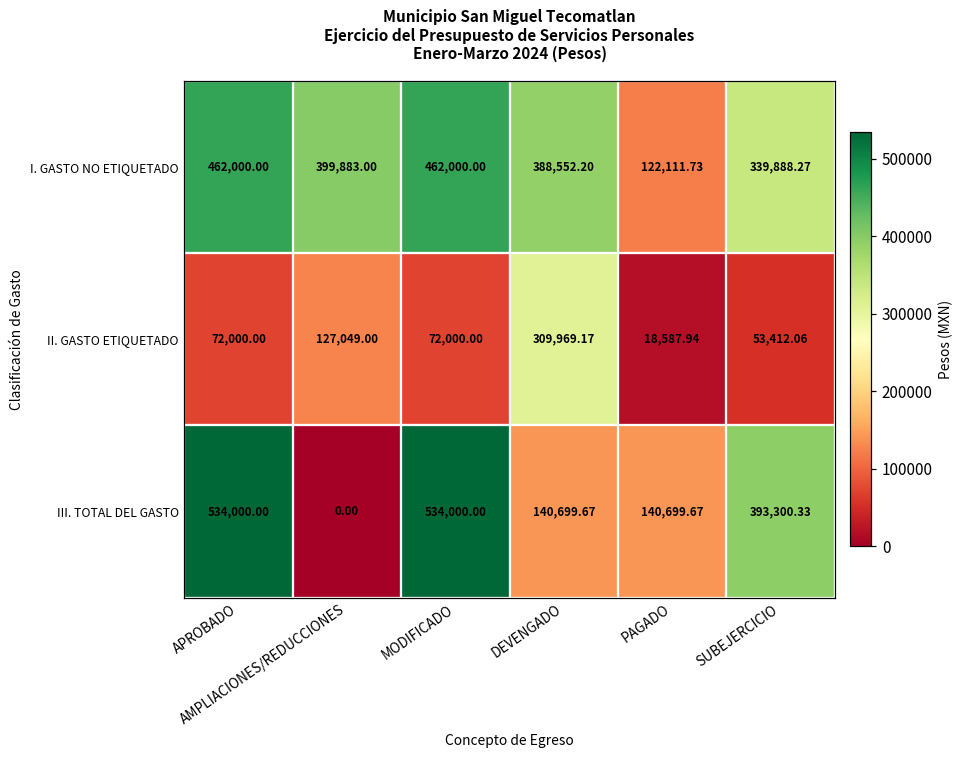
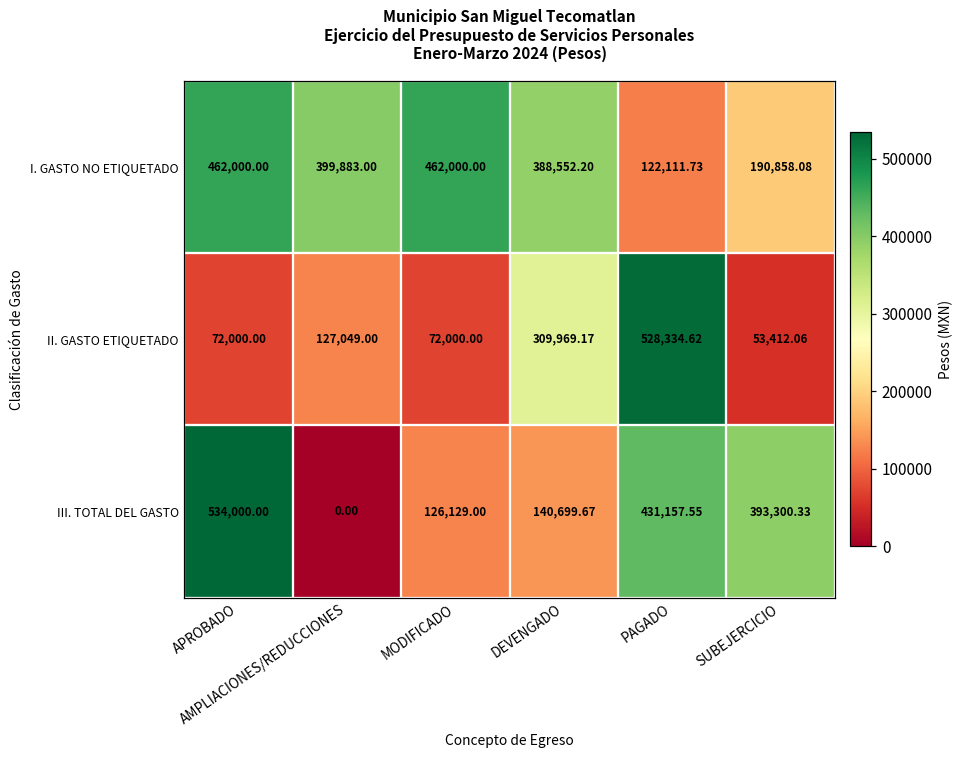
  {
    "I. GASTO NO ETIQUETADO": {
      "APROBADO": "462,000.00",
      "AMPLIACIONES/REDUCCIONES": "399,883.00",
      "MODIFICADO": "462,000.00",
      "DEVENGADO": "388,552.20",
      "PAGADO": "122,111.73",
-     "SUBEJERCICIO": "339,888.27"
+     "SUBEJERCICIO": "190,858.08"
    },
    "II. GASTO ETIQUETADO": {
      "APROBADO": "72,000.00",
      "AMPLIACIONES/REDUCCIONES": "127,049.00",
      "MODIFICADO": "72,000.00",
      "DEVENGADO": "309,969.17",
-     "PAGADO": "18,587.94",
+     "PAGADO": "528,334.62",
      "SUBEJERCICIO": "53,412.06"
    },
    "III. TOTAL DEL GASTO": {
      "APROBADO": "534,000.00",
      "AMPLIACIONES/REDUCCIONES": "0.00",
-     "MODIFICADO": "534,000.00",
+     "MODIFICADO": "126,129.00",
      "DEVENGADO": "140,699.67",
-     "PAGADO": "140,699.67",
+     "PAGADO": "431,157.55",
      "SUBEJERCICIO": "393,300.33"
    }
  }
